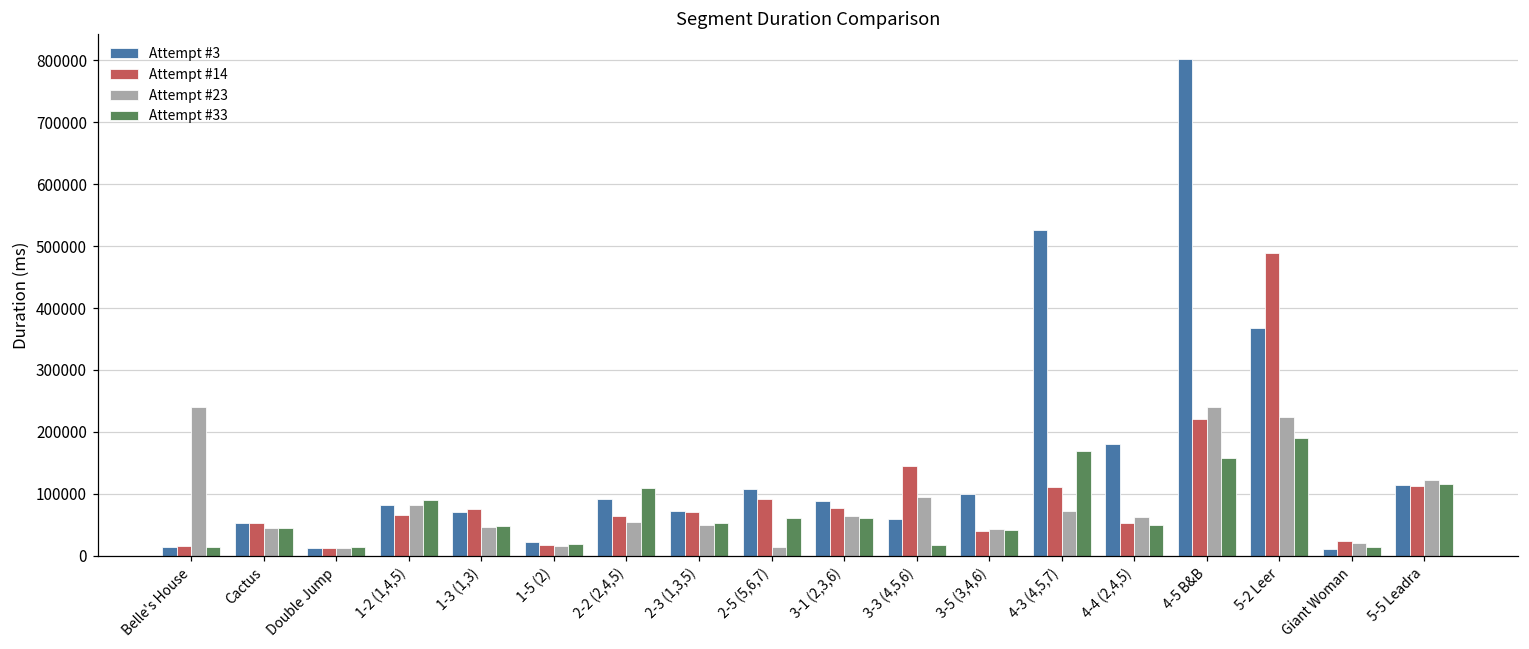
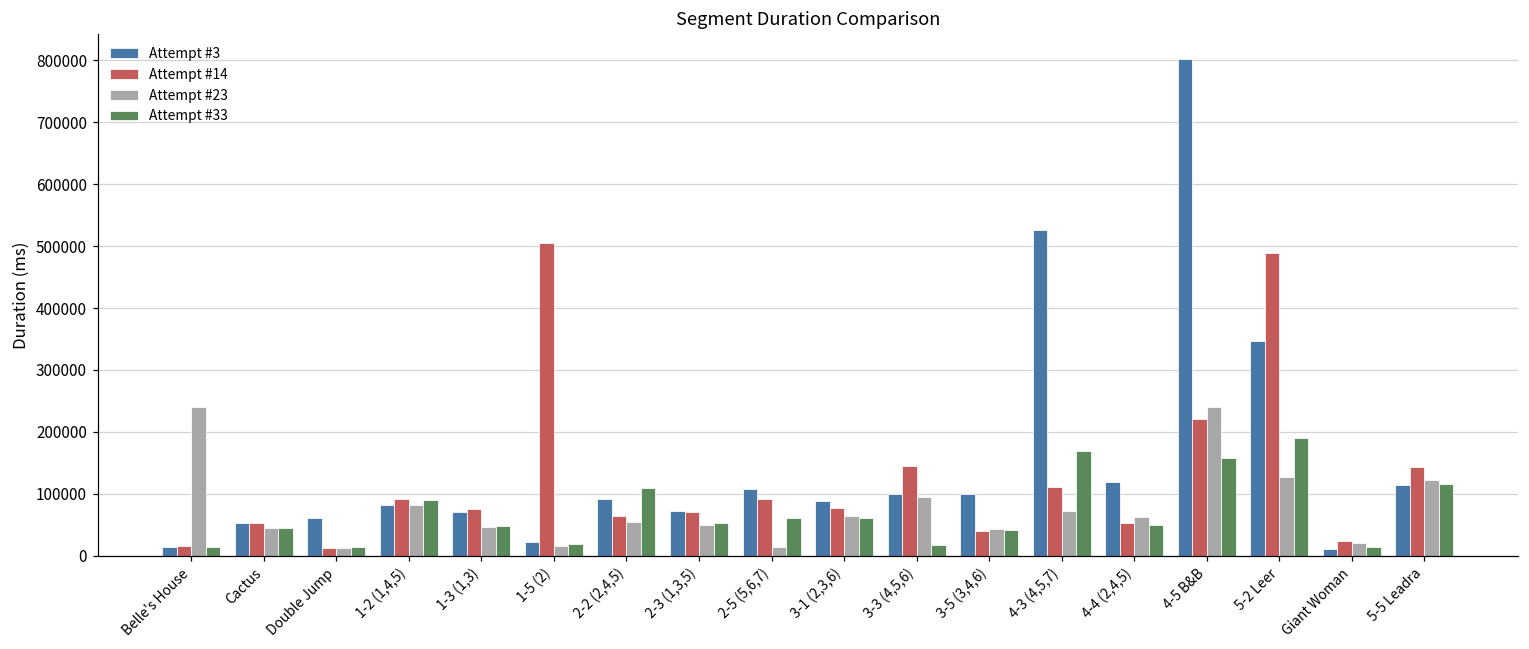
  {
    "Attempt #3": {
      "Belle's House": 10000,
      "Cactus": 50000,
-     "Double Jump": 10000,
+     "Double Jump": 60000,
      "1-2 (1,4,5)": 80000,
      "1-3 (1,3)": 70000,
      "1-5 (2)": 20000,
      "2-2 (2,4,5)": 90000,
      "2-3 (1,3,5)": 70000,
      "2-5 (5,6,7)": 110000,
      "3-1 (2,3,6)": 90000,
-     "3-3 (4,5,6)": 60000,
+     "3-3 (4,5,6)": 100000,
      "3-5 (3,4,6)": 100000,
      "4-3 (4,5,7)": 530000,
-     "4-4 (2,4,5)": 180000,
+     "4-4 (2,4,5)": 120000,
      "4-5 B&B": 800000,
-     "5-2 Leer": 370000,
+     "5-2 Leer": 350000,
      "Giant Woman": 10000,
      "5-5 Leadra": 110000
    },
    "Attempt #14": {
      "Belle's House": 20000,
      "Cactus": 50000,
      "Double Jump": 10000,
-     "1-2 (1,4,5)": 70000,
+     "1-2 (1,4,5)": 90000,
      "1-3 (1,3)": 70000,
-     "1-5 (2)": 20000,
+     "1-5 (2)": 510000,
      "2-2 (2,4,5)": 60000,
      "2-3 (1,3,5)": 70000,
      "2-5 (5,6,7)": 90000,
      "3-1 (2,3,6)": 80000,
      "3-3 (4,5,6)": 150000,
      "3-5 (3,4,6)": 40000,
      "4-3 (4,5,7)": 110000,
      "4-4 (2,4,5)": 50000,
      "4-5 B&B": 220000,
      "5-2 Leer": 490000,
      "Giant Woman": 20000,
-     "5-5 Leadra": 110000
+     "5-5 Leadra": 140000
    },
    "Attempt #23": {
      "Belle's House": 240000,
      "Cactus": 40000,
      "Double Jump": 10000,
      "1-2 (1,4,5)": 80000,
      "1-3 (1,3)": 50000,
      "1-5 (2)": 20000,
      "2-2 (2,4,5)": 50000,
      "2-3 (1,3,5)": 50000,
      "2-5 (5,6,7)": 10000,
      "3-1 (2,3,6)": 60000,
      "3-3 (4,5,6)": 90000,
      "3-5 (3,4,6)": 40000,
      "4-3 (4,5,7)": 70000,
      "4-4 (2,4,5)": 60000,
      "4-5 B&B": 240000,
-     "5-2 Leer": 220000,
+     "5-2 Leer": 130000,
      "Giant Woman": 20000,
      "5-5 Leadra": 120000
    },
    "Attempt #33": {
      "Belle's House": 10000,
      "Cactus": 50000,
      "Double Jump": 10000,
      "1-2 (1,4,5)": 90000,
      "1-3 (1,3)": 50000,
      "1-5 (2)": 20000,
      "2-2 (2,4,5)": 110000,
      "2-3 (1,3,5)": 50000,
      "2-5 (5,6,7)": 60000,
      "3-1 (2,3,6)": 60000,
      "3-3 (4,5,6)": 20000,
      "3-5 (3,4,6)": 40000,
      "4-3 (4,5,7)": 170000,
      "4-4 (2,4,5)": 50000,
      "4-5 B&B": 160000,
      "5-2 Leer": 190000,
      "Giant Woman": 10000,
      "5-5 Leadra": 120000
    }
  }
